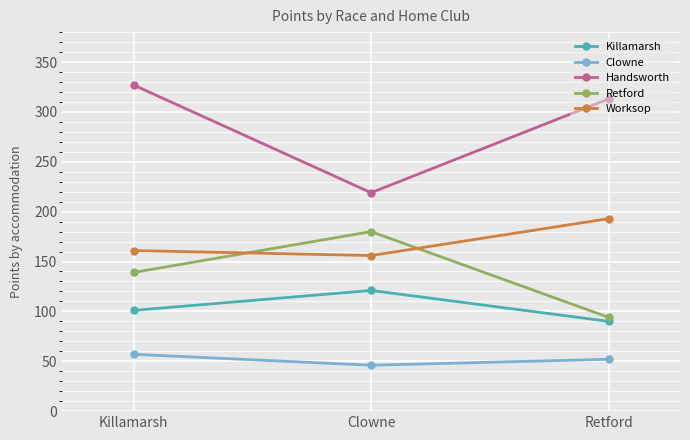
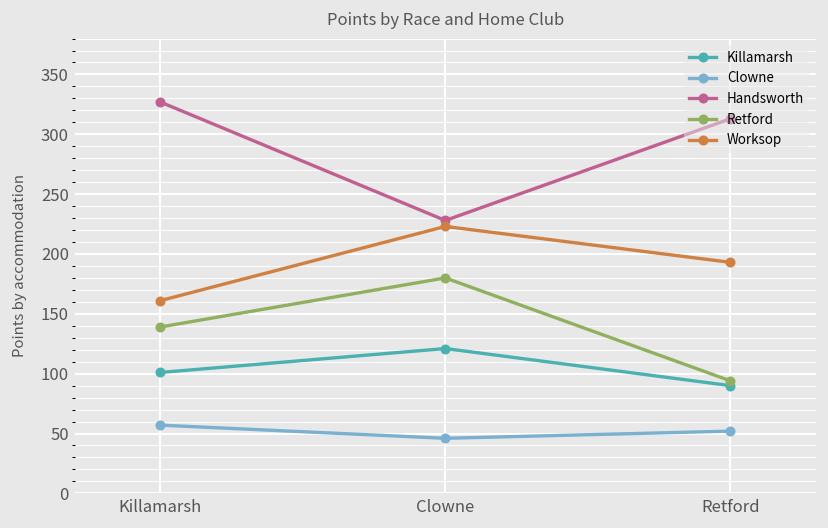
  {
    "Handsworth": {
      "Killamarsh": 330,
-     "Clowne": 220
+     "Clowne": 230
    },
    "Retford": {
      "Killamarsh": 140,
      "Clowne": 180,
      "Retford": 90
    },
    "Worksop": {
      "Killamarsh": 160,
-     "Clowne": 160,
+     "Clowne": 220,
      "Retford": 190
    }
  }
